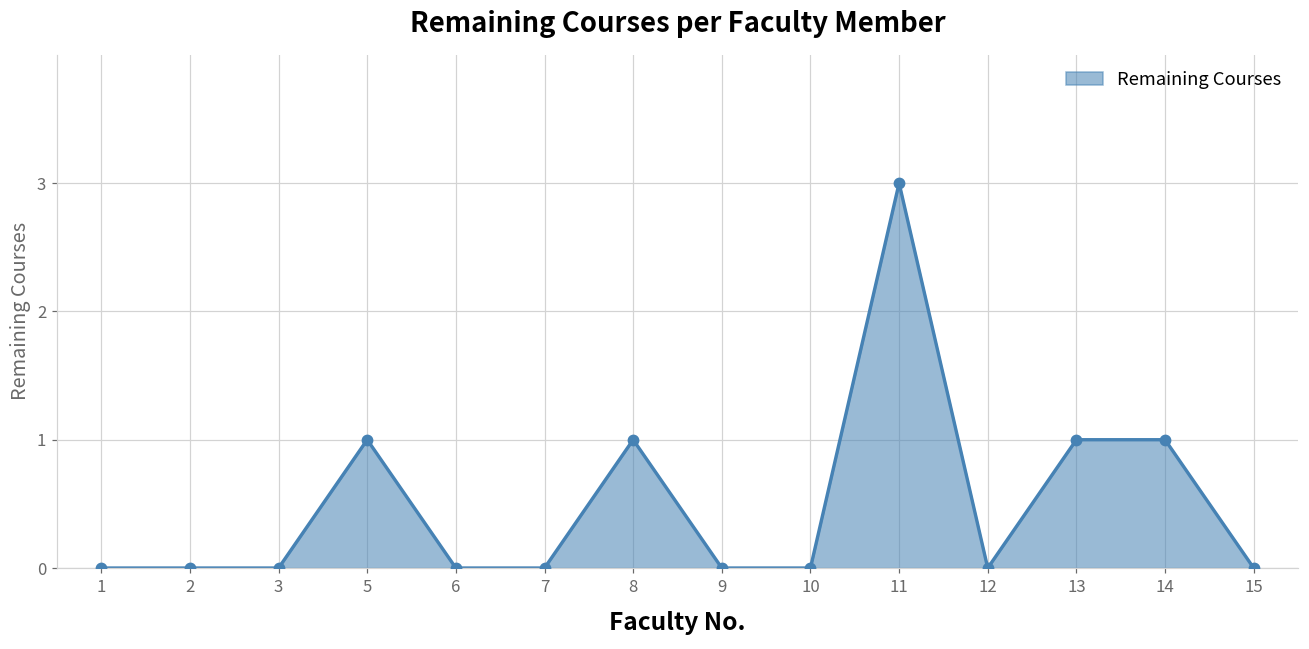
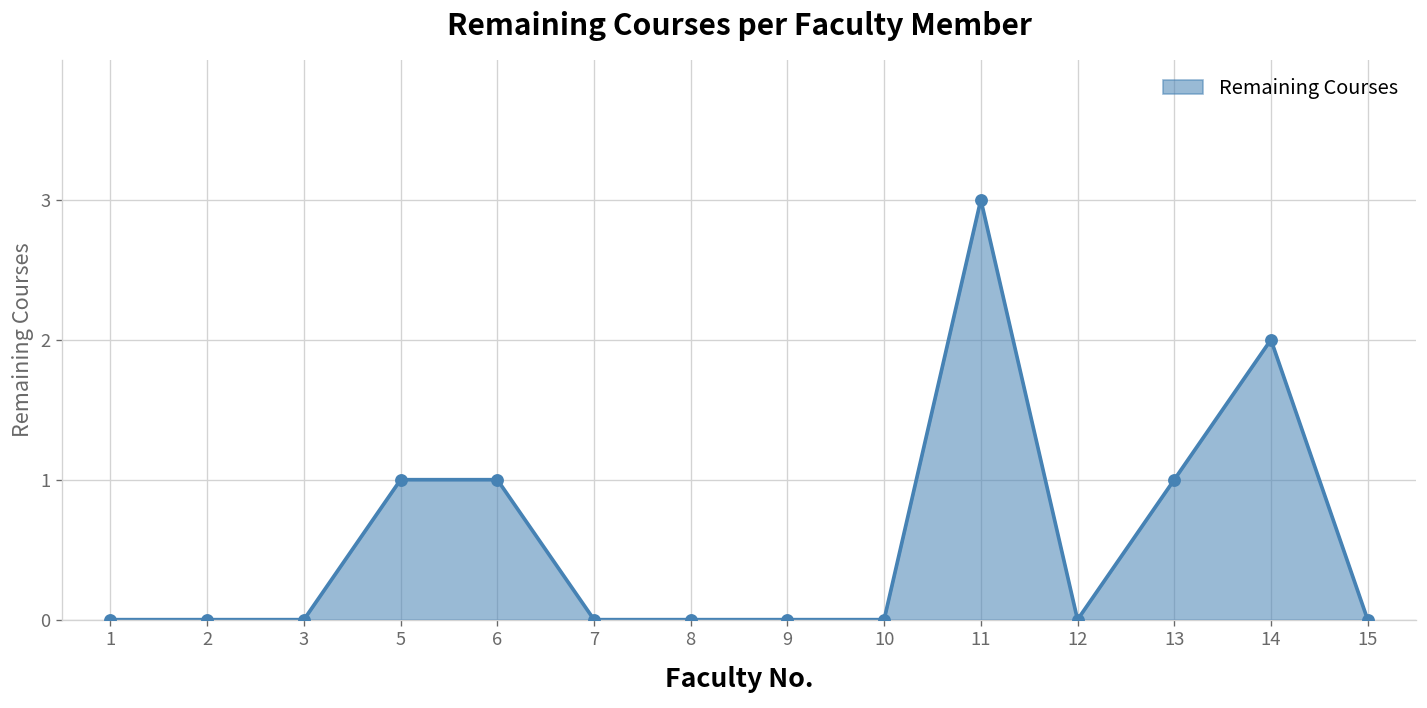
  {
    "1": 0,
    "2": 0,
    "3": 0,
    "5": 1,
-   "6": 0,
+   "6": 1,
    "7": 0,
-   "8": 1,
+   "8": 0,
    "9": 0,
    "10": 0,
    "11": 3,
    "12": 0,
    "13": 1,
-   "14": 1,
+   "14": 2,
    "15": 0
  }
